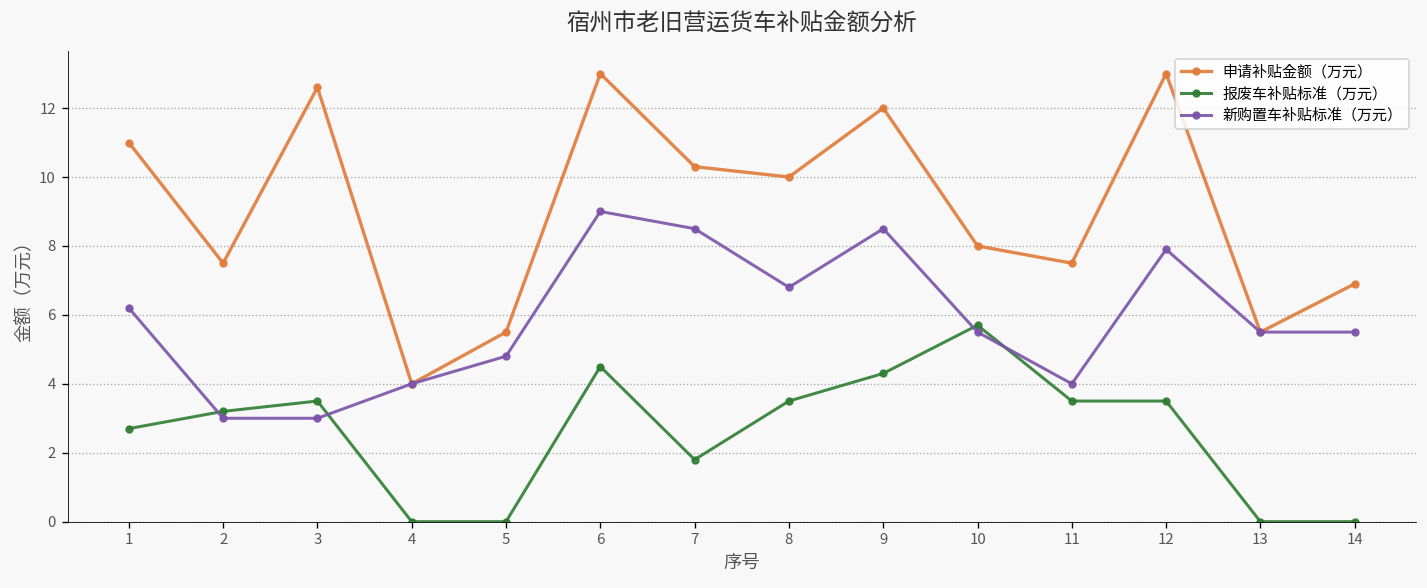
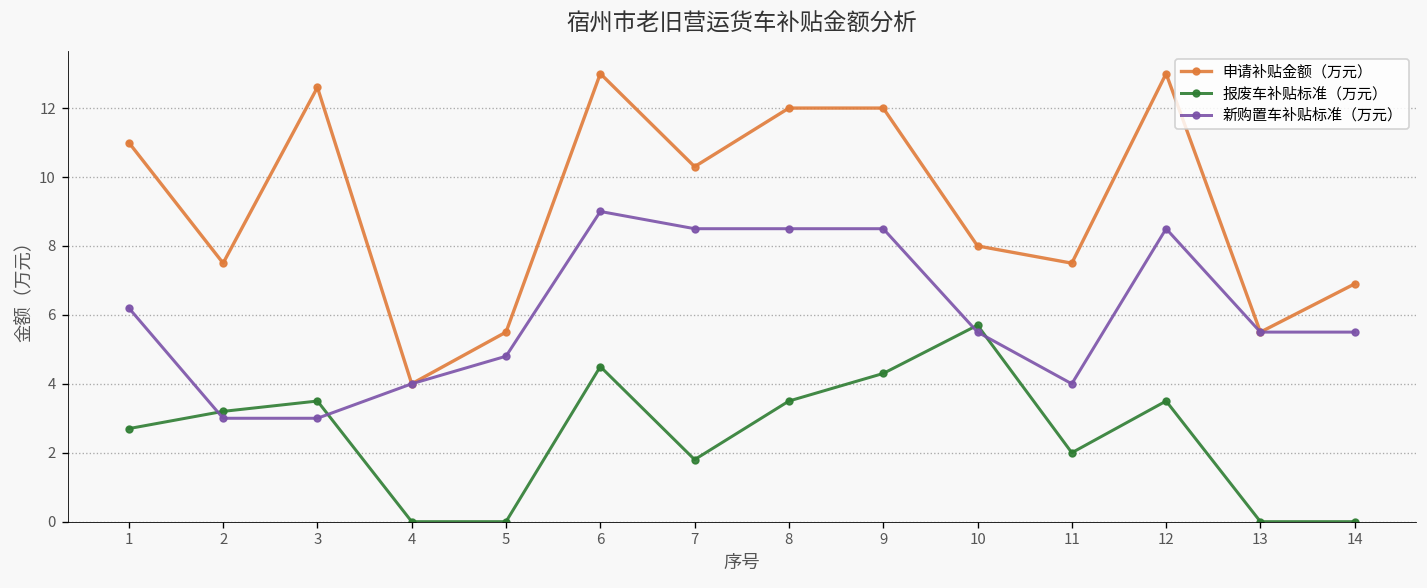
  {
    "申请补贴金额（万元）": {
      "1": 11,
      "2": 7.5,
      "3": 12.6,
      "5": 5.5,
      "6": 13,
      "7": 10.3,
-     "8": 10,
+     "8": 12,
      "9": 12,
      "10": 8,
      "11": 7.5,
      "12": 13,
      "14": 6.9
    },
    "报废车补贴标准（万元）": {
      "1": 2.7,
      "2": 3.2,
      "3": 3.5,
      "4": 0.0,
      "5": 0.0,
      "6": 4.5,
      "7": 1.8,
      "8": 3.5,
      "9": 4.3,
      "10": 5.7,
-     "11": 3.5,
+     "11": 2.0,
      "12": 3.5,
      "13": 0.0,
      "14": 0.0
    },
    "新购置车补贴标准（万元）": {
      "1": 6.2,
      "2": 3.0,
      "3": 3.0,
      "5": 4.8,
      "6": 9.0,
      "7": 8.5,
-     "8": 6.8,
+     "8": 8.5,
      "9": 8.5,
      "10": 5.5,
      "11": 4.0,
-     "12": 7.9,
+     "12": 8.5,
      "14": 5.5
    }
  }
